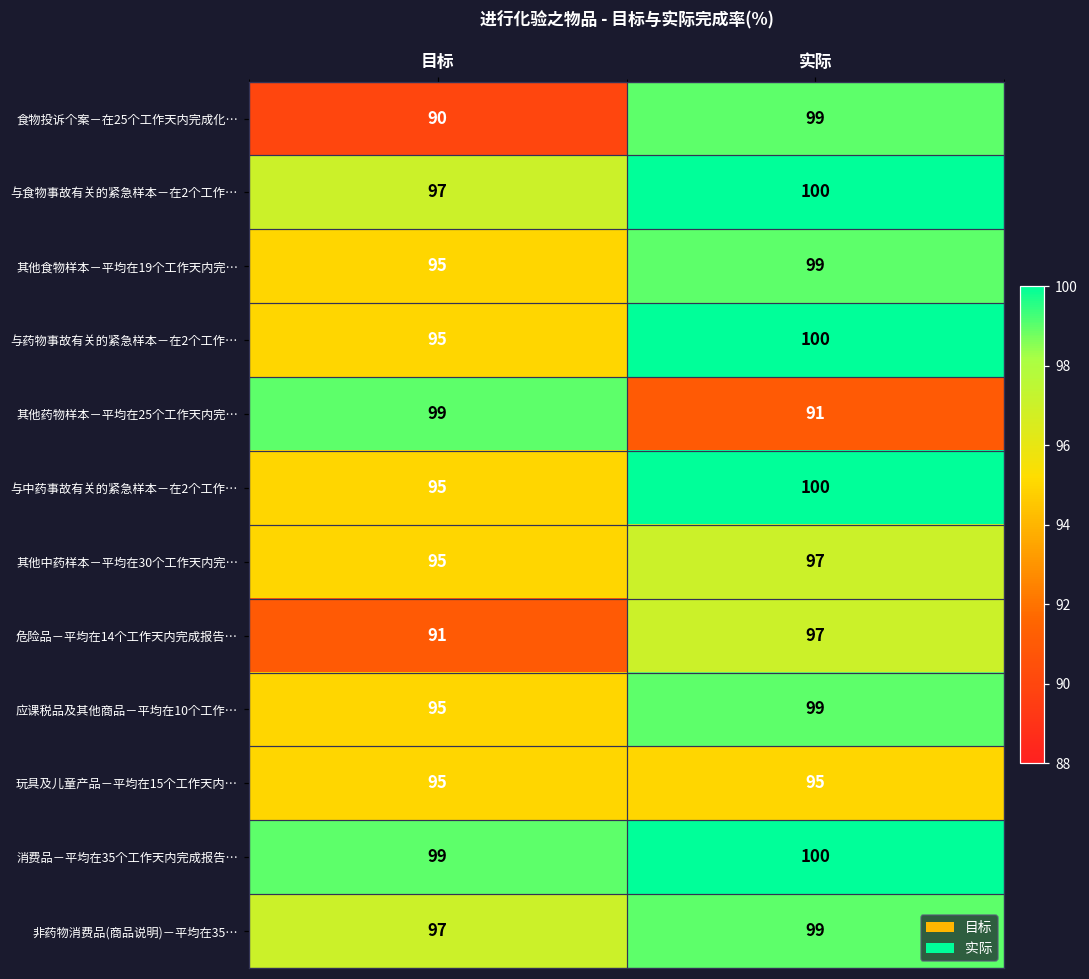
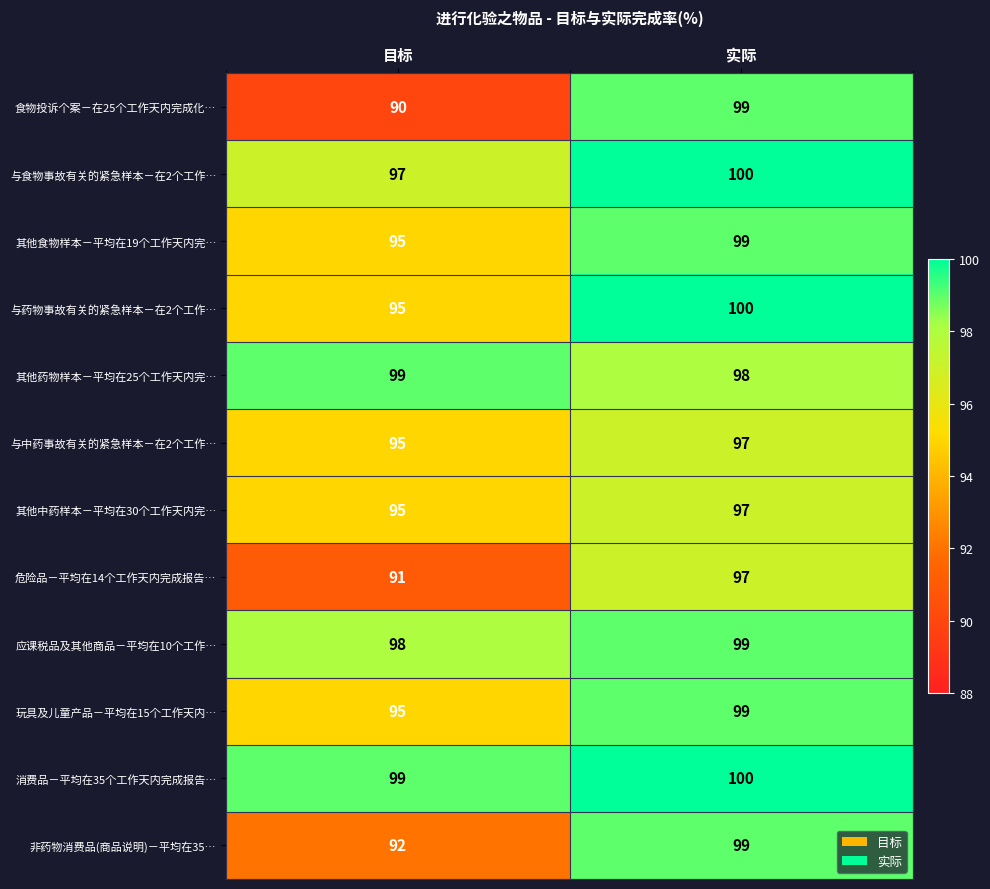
  {
    "食物投诉个案－在25个工作天内完成化…": {
      "目标": 90,
      "实际": 99
    },
    "与食物事故有关的紧急样本－在2个工作…": {
      "目标": 97,
      "实际": 100
    },
    "其他食物样本－平均在19个工作天内完…": {
      "目标": 95,
      "实际": 99
    },
    "与药物事故有关的紧急样本－在2个工作…": {
      "目标": 95,
      "实际": 100
    },
    "其他药物样本－平均在25个工作天内完…": {
      "目标": 99,
-     "实际": 91
+     "实际": 98
    },
    "与中药事故有关的紧急样本－在2个工作…": {
      "目标": 95,
-     "实际": 100
+     "实际": 97
    },
    "其他中药样本－平均在30个工作天内完…": {
      "目标": 95,
      "实际": 97
    },
    "危险品－平均在14个工作天内完成报告…": {
      "目标": 91,
      "实际": 97
    },
    "应课税品及其他商品－平均在10个工作…": {
-     "目标": 95,
+     "目标": 98,
      "实际": 99
    },
    "玩具及儿童产品－平均在15个工作天内…": {
      "目标": 95,
-     "实际": 95
+     "实际": 99
    },
    "消费品－平均在35个工作天内完成报告…": {
      "目标": 99,
      "实际": 100
    },
    "非药物消费品(商品说明)－平均在35…": {
-     "目标": 97,
+     "目标": 92,
      "实际": 99
    }
  }
